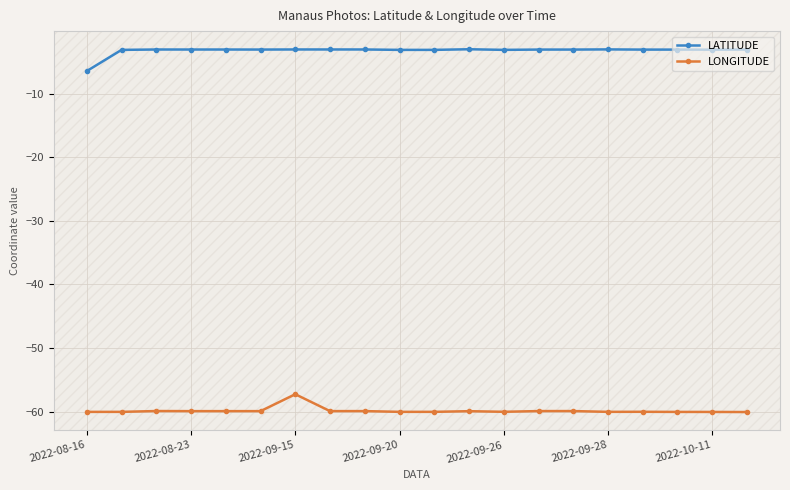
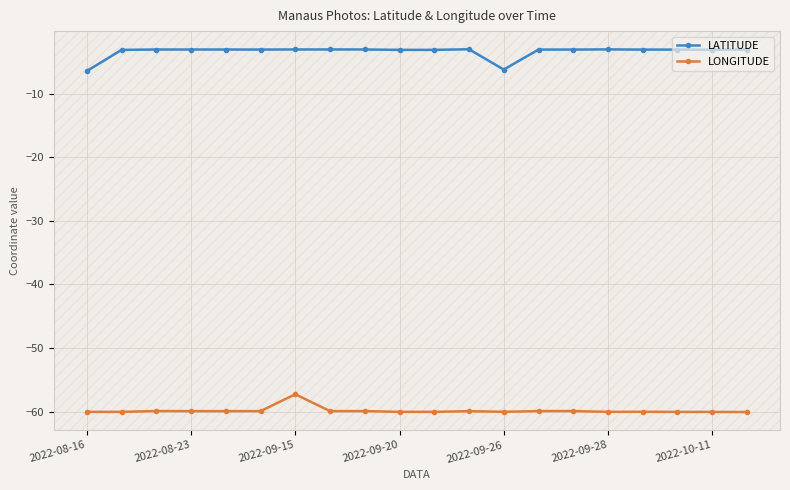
  {
    "LATITUDE": {
      "2022-08-16": -6,
      "2022-09-15": -3,
-     "2022-09-26": -3
+     "2022-09-26": -6
    },
    "LONGITUDE": {
      "2022-08-16": -60,
      "2022-09-15": -57,
      "2022-09-26": -60,
      "2022-10-11": -60
    }
  }
